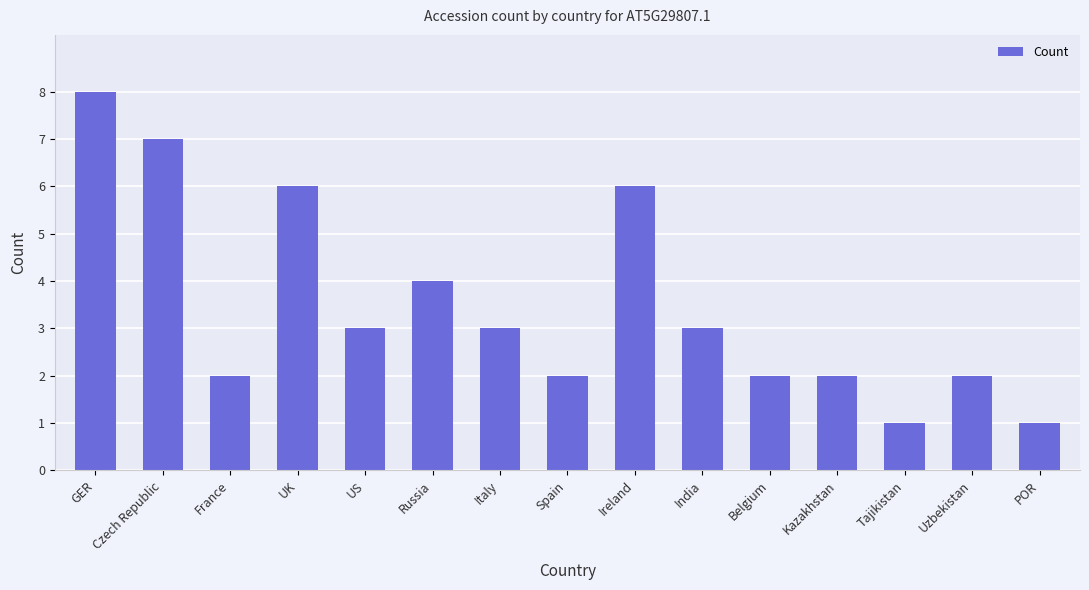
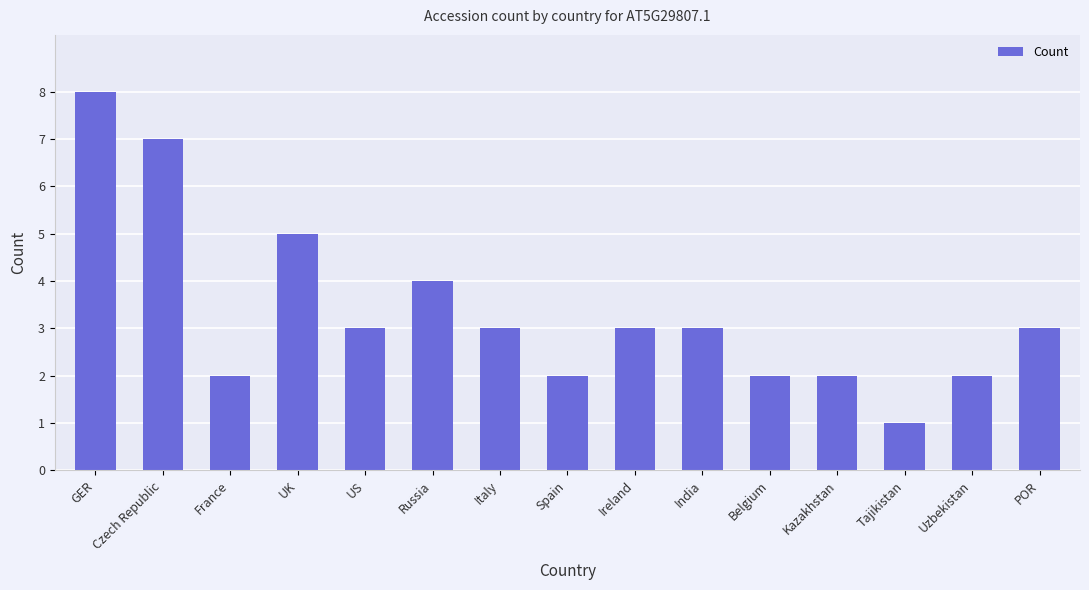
  {
    "GER": 8,
    "Czech Republic": 7,
    "France": 2,
-   "UK": 6,
+   "UK": 5,
    "US": 3,
    "Russia": 4,
    "Italy": 3,
    "Spain": 2,
-   "Ireland": 6,
+   "Ireland": 3,
    "India": 3,
    "Belgium": 2,
    "Kazakhstan": 2,
    "Tajikistan": 1,
    "Uzbekistan": 2,
-   "POR": 1
+   "POR": 3
  }
